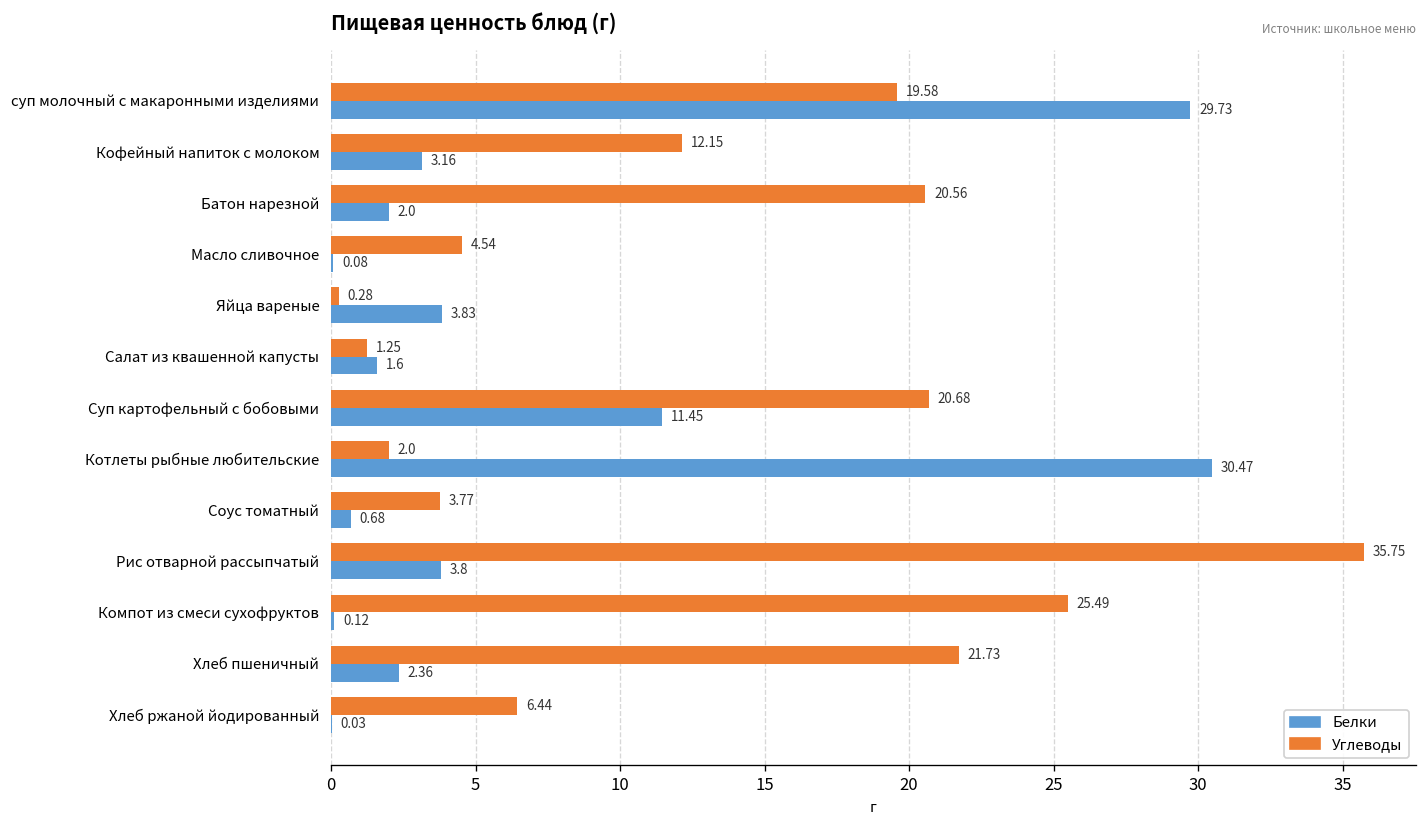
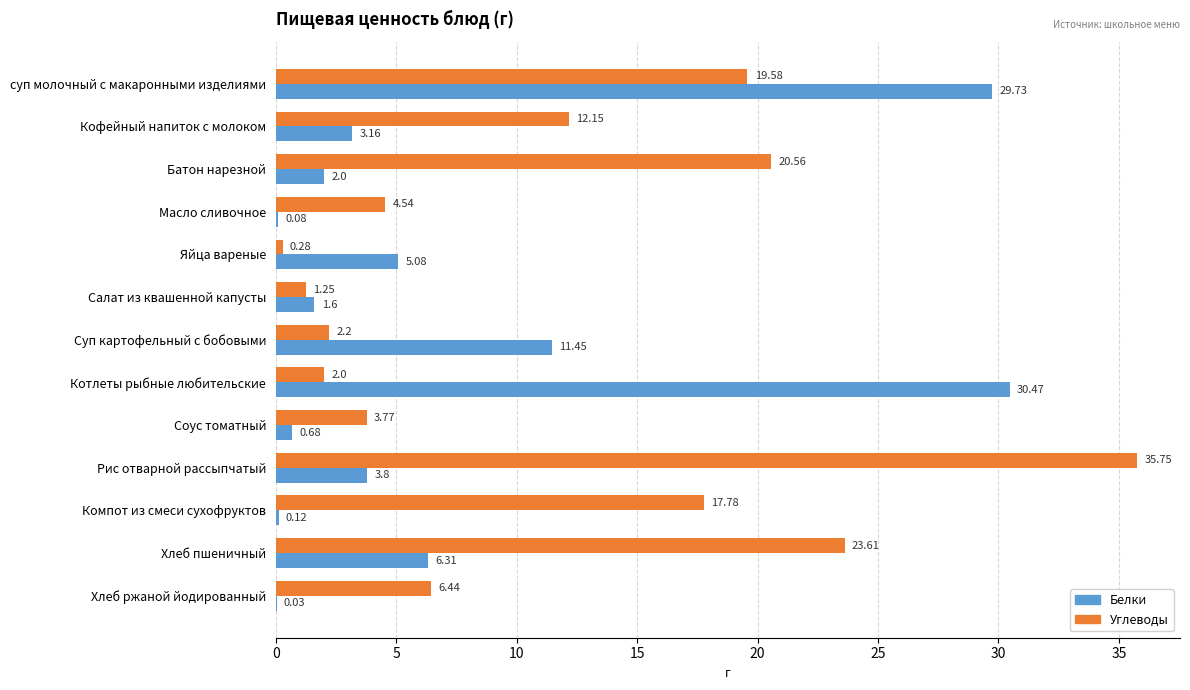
  {
    "Белки": {
      "суп молочный с макаронными изделиями": 29.73,
      "Кофейный напиток с молоком": 3.16,
      "Батон нарезной": 2.0,
      "Масло сливочное": 0.08,
-     "Яйца вареные": 3.83,
+     "Яйца вареные": 5.08,
      "Салат из квашенной капусты": 1.6,
      "Суп картофельный с бобовыми": 11.45,
      "Котлеты рыбные любительские": 30.47,
      "Соус томатный": 0.68,
      "Рис отварной рассыпчатый": 3.8,
      "Компот из смеси сухофруктов": 0.12,
-     "Хлеб пшеничный": 2.36,
+     "Хлеб пшеничный": 6.31,
      "Хлеб ржаной йодированный": 0.03
    },
    "Углеводы": {
      "суп молочный с макаронными изделиями": 19.58,
      "Кофейный напиток с молоком": 12.15,
      "Батон нарезной": 20.56,
      "Масло сливочное": 4.54,
      "Яйца вареные": 0.28,
      "Салат из квашенной капусты": 1.25,
-     "Суп картофельный с бобовыми": 20.68,
+     "Суп картофельный с бобовыми": 2.2,
      "Котлеты рыбные любительские": 2.0,
      "Соус томатный": 3.77,
      "Рис отварной рассыпчатый": 35.75,
-     "Компот из смеси сухофруктов": 25.49,
-     "Хлеб пшеничный": 21.73,
+     "Компот из смеси сухофруктов": 17.78,
+     "Хлеб пшеничный": 23.61,
      "Хлеб ржаной йодированный": 6.44
    }
  }
